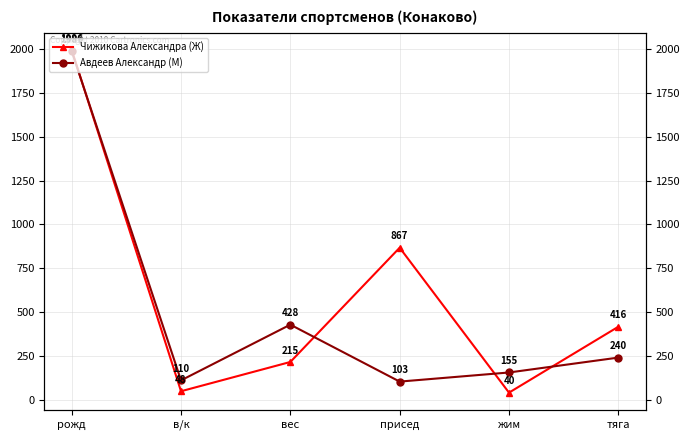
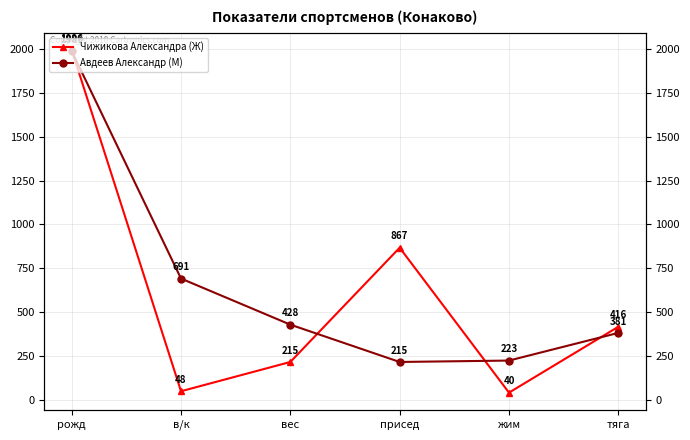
  {
    "Чижикова Александра (Ж)": {
      "в/к": 48,
      "вес": 215,
      "присед": 867,
      "жим": 40
    },
    "Авдеев Александр (М)": {
-     "в/к": 110,
+     "в/к": 691,
      "вес": 428,
-     "присед": 103,
-     "жим": 155,
-     "тяга": 240
+     "присед": 215,
+     "жим": 223,
+     "тяга": 381
    }
  }
